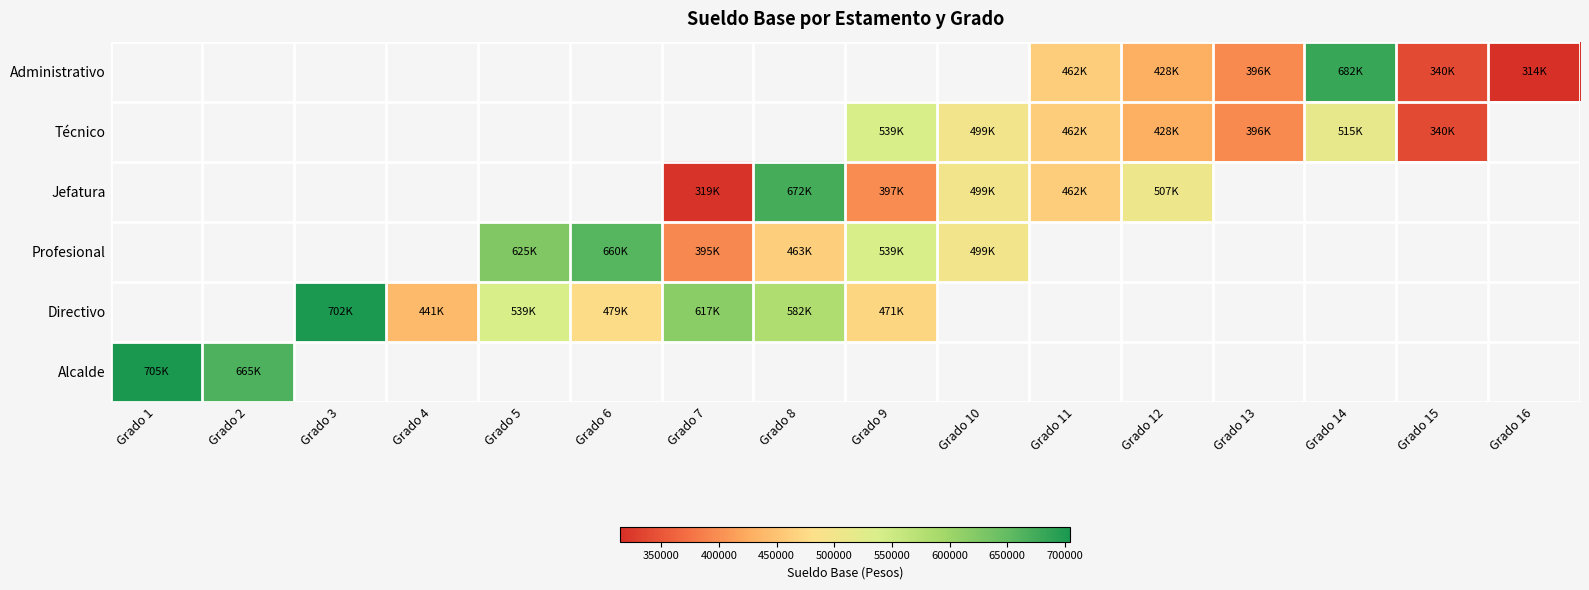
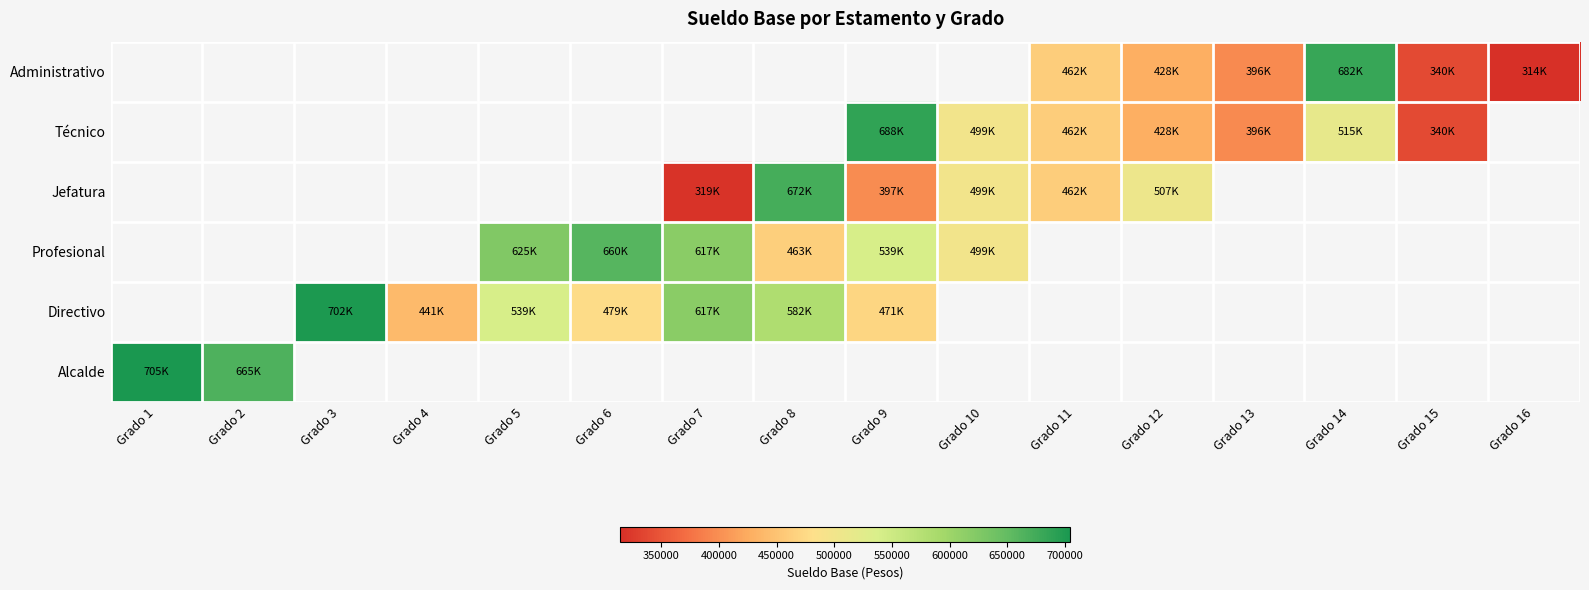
  {
    "Administrativo": {
      "Grado 11": "462K",
      "Grado 12": "428K",
      "Grado 13": "396K",
      "Grado 14": "682K",
      "Grado 15": "340K",
      "Grado 16": "314K"
    },
    "Técnico": {
-     "Grado 9": "539K",
+     "Grado 9": "688K",
      "Grado 10": "499K",
      "Grado 11": "462K",
      "Grado 12": "428K",
      "Grado 13": "396K",
      "Grado 14": "515K",
      "Grado 15": "340K"
    },
    "Jefatura": {
      "Grado 7": "319K",
      "Grado 8": "672K",
      "Grado 9": "397K",
      "Grado 10": "499K",
      "Grado 11": "462K",
      "Grado 12": "507K"
    },
    "Profesional": {
      "Grado 5": "625K",
      "Grado 6": "660K",
-     "Grado 7": "395K",
+     "Grado 7": "617K",
      "Grado 8": "463K",
      "Grado 9": "539K",
      "Grado 10": "499K"
    },
    "Directivo": {
      "Grado 3": "702K",
      "Grado 4": "441K",
      "Grado 5": "539K",
      "Grado 6": "479K",
      "Grado 7": "617K",
      "Grado 8": "582K",
      "Grado 9": "471K"
    },
    "Alcalde": {
      "Grado 1": "705K",
      "Grado 2": "665K"
    }
  }
